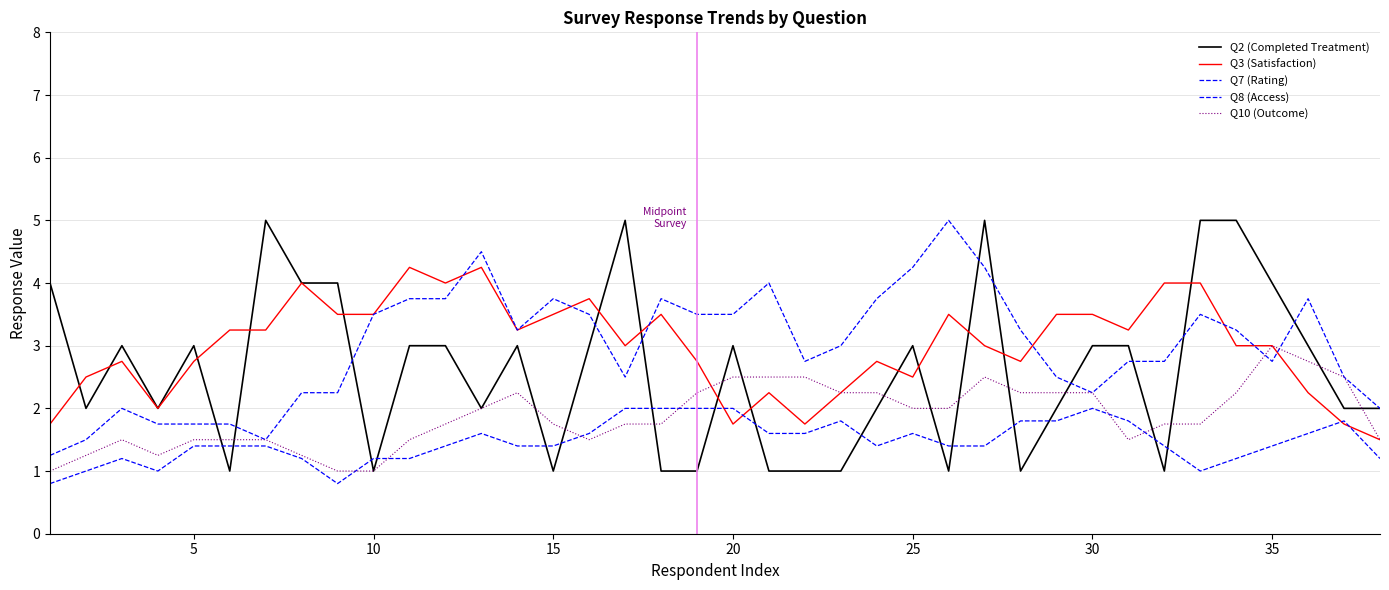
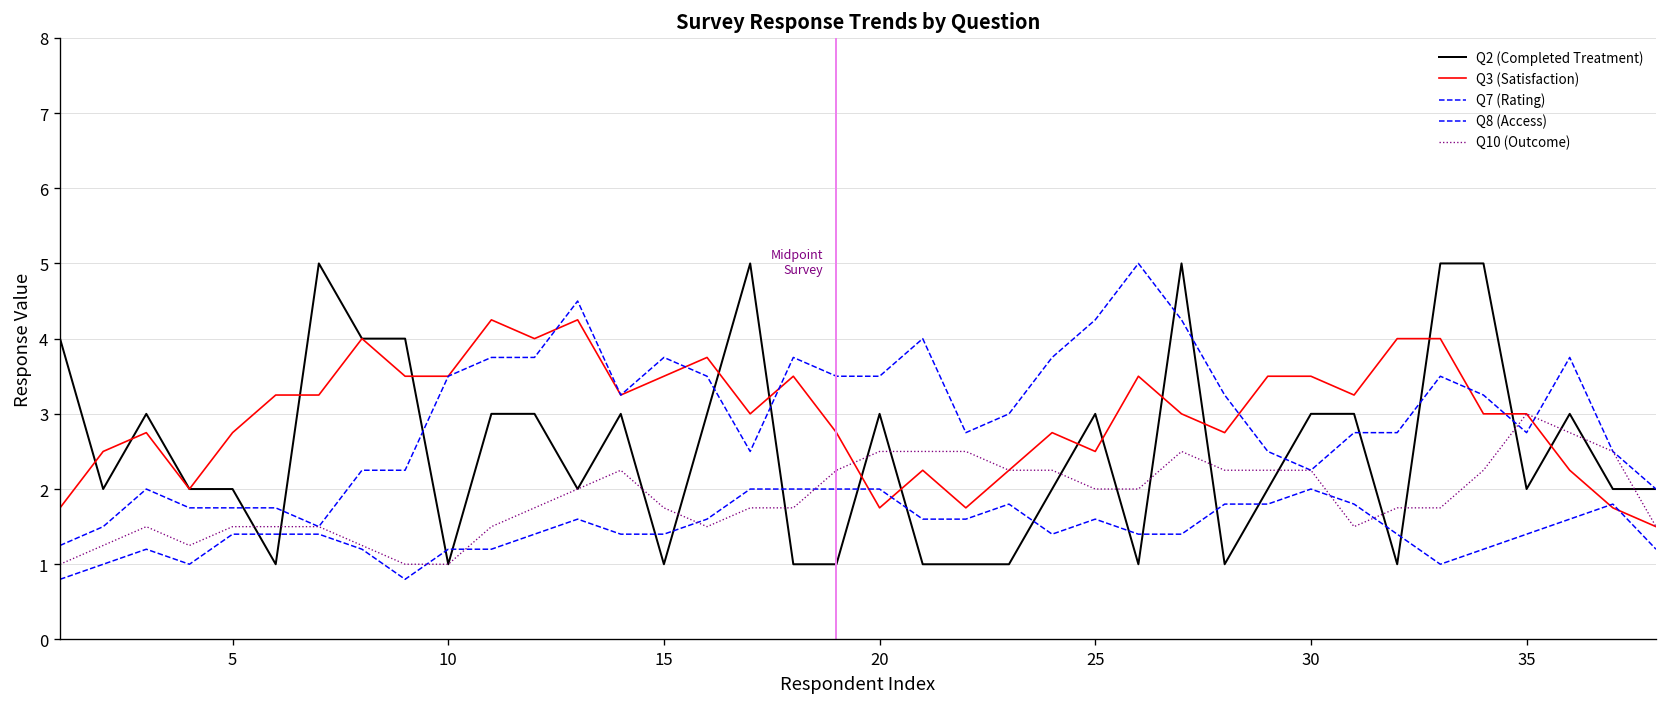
  {
    "Q2 (Completed Treatment)": {
-     "5": 3,
+     "5": 2,
      "15": 1,
      "20": 3,
      "25": 3,
      "30": 3,
-     "35": 4
+     "35": 2
    },
    "Q3 (Satisfaction)": {
      "5": 2.8,
      "15": 3.5,
      "20": 1.8,
      "25": 2.5,
      "30": 3.5
    },
    "Q10 (Outcome)": {
      "5": 1.5,
      "15": 1.8,
      "20": 2.5,
      "25": 2
    }
  }
